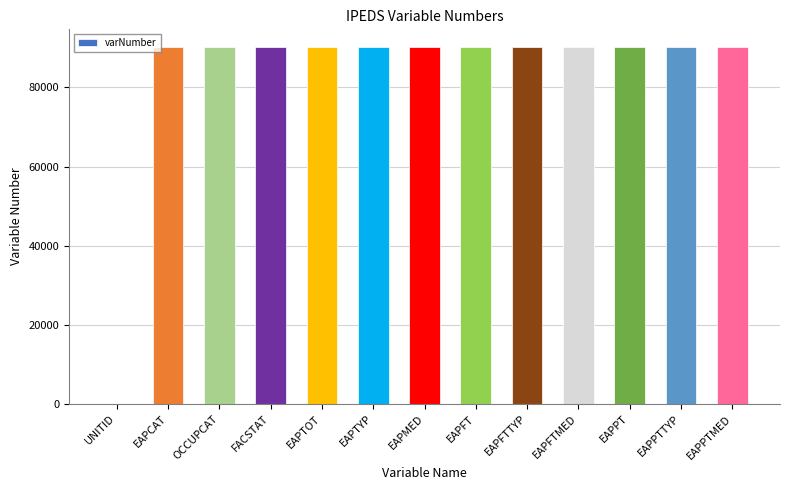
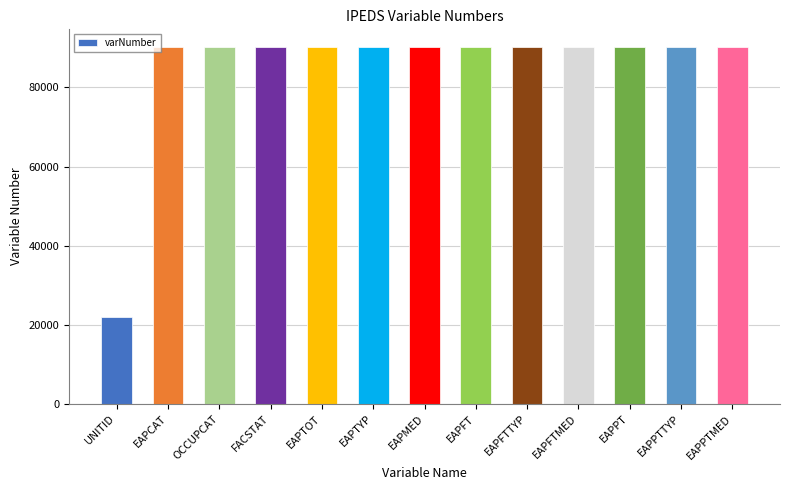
  {
-   "UNITID": 0,
+   "UNITID": 22000,
    "EAPCAT": 90000,
    "OCCUPCAT": 90000,
    "FACSTAT": 90000,
    "EAPTOT": 90000,
    "EAPTYP": 90000,
    "EAPMED": 90000,
    "EAPFT": 90000,
    "EAPFTTYP": 90000,
    "EAPFTMED": 90000,
    "EAPPT": 90000,
    "EAPPTTYP": 90000,
    "EAPPTMED": 90000
  }
